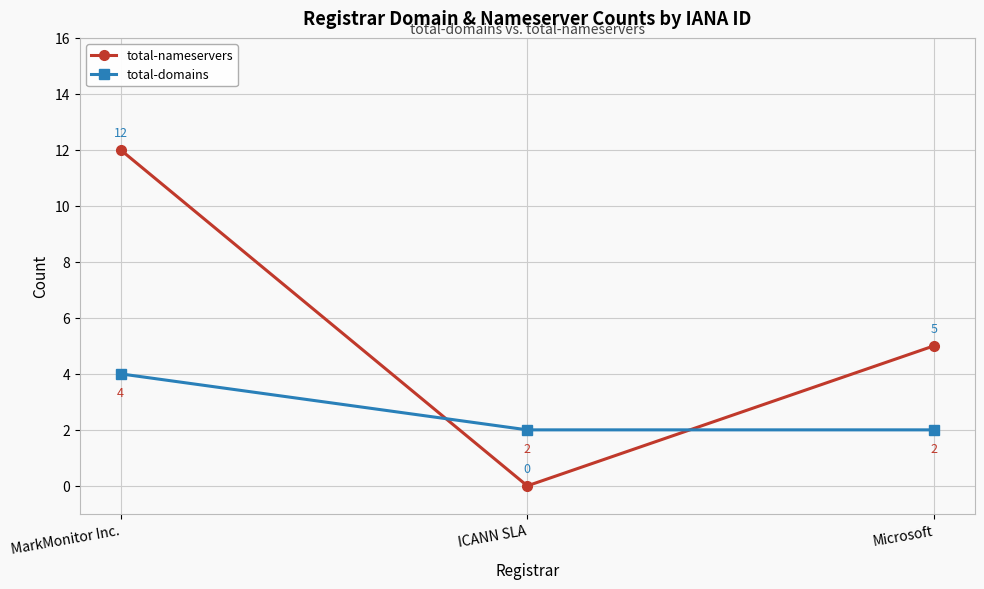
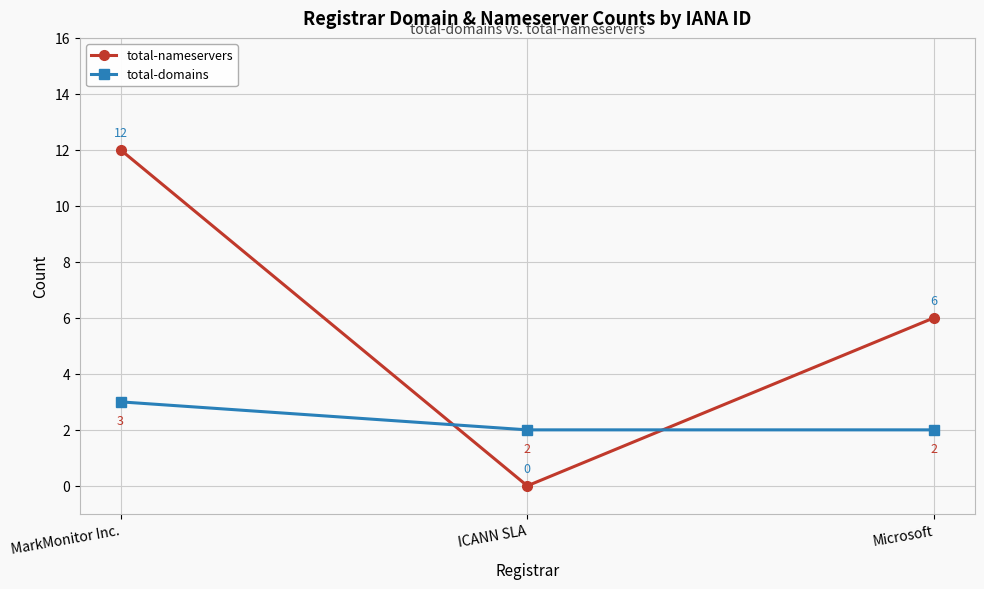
  {
    "total-nameservers": {
      "MarkMonitor Inc.": 12,
      "ICANN SLA": 0,
-     "Microsoft": 5
+     "Microsoft": 6
    },
    "total-domains": {
-     "MarkMonitor Inc.": 4,
+     "MarkMonitor Inc.": 3,
      "ICANN SLA": 2,
      "Microsoft": 2
    }
  }
